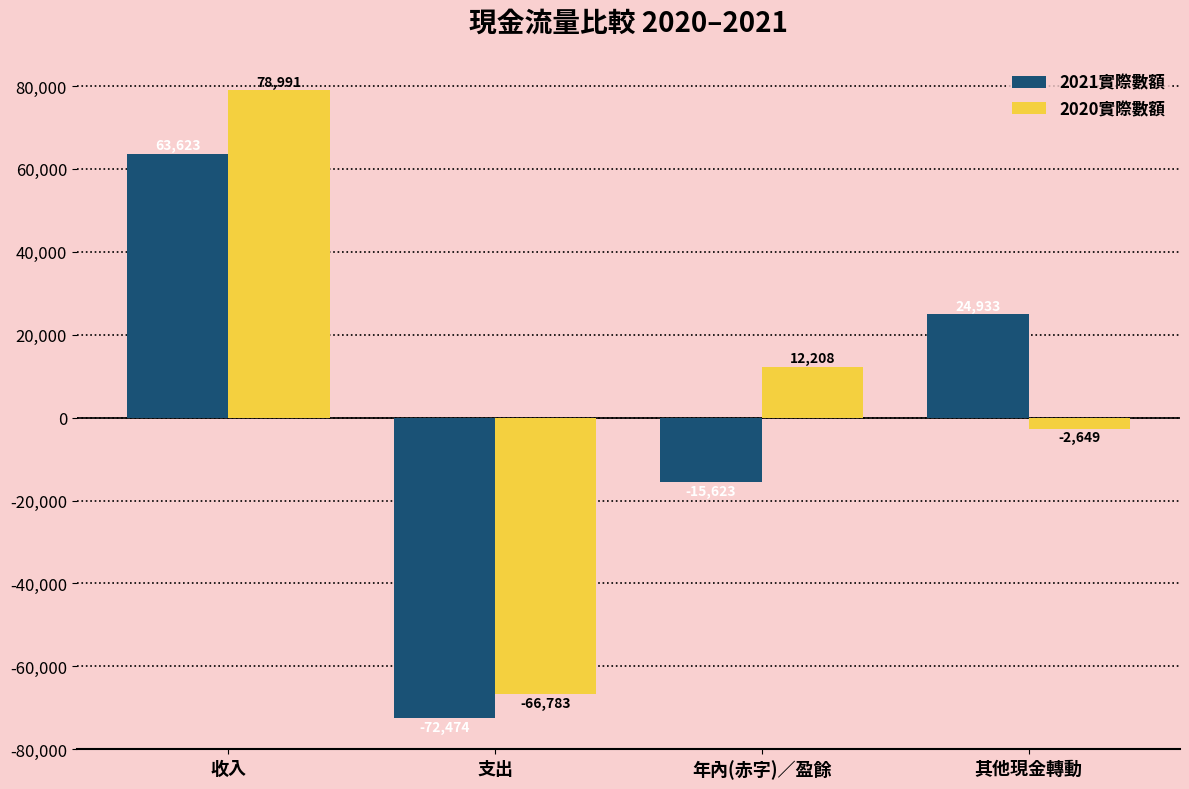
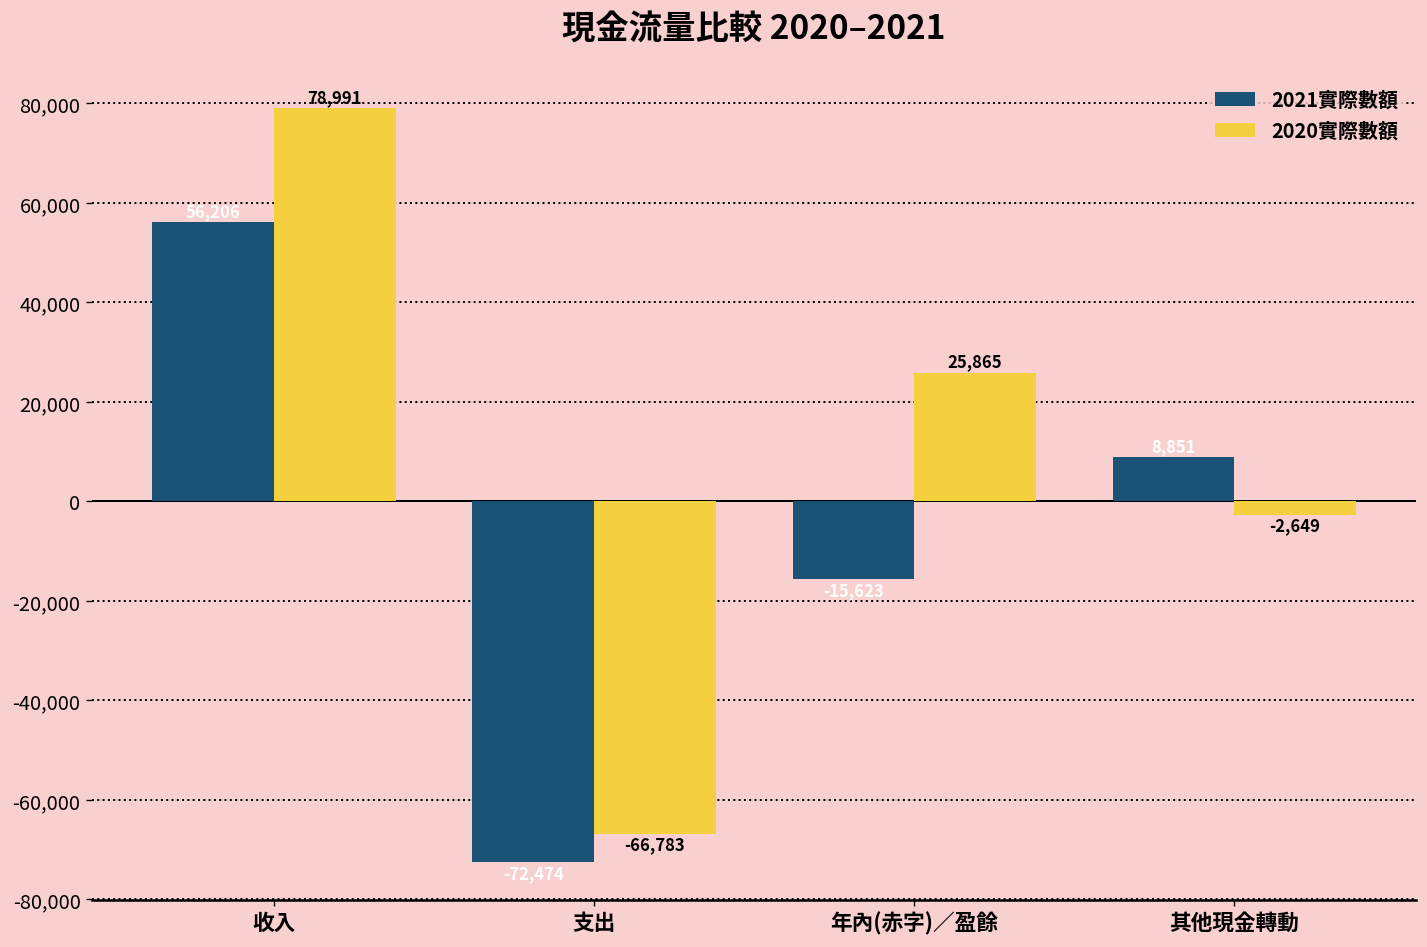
  {
    "2021實際數額": {
-     "收入": "64,000",
+     "收入": "56,000",
      "支出": "-72,000",
      "年內(赤字)／盈餘": "-16,000",
-     "其他現金轉動": "25,000"
+     "其他現金轉動": "9,000"
    },
    "2020實際數額": {
      "收入": "78,991",
      "支出": "-66,783",
-     "年內(赤字)／盈餘": "12,208",
+     "年內(赤字)／盈餘": "25,865",
      "其他現金轉動": "-2,649"
    }
  }
